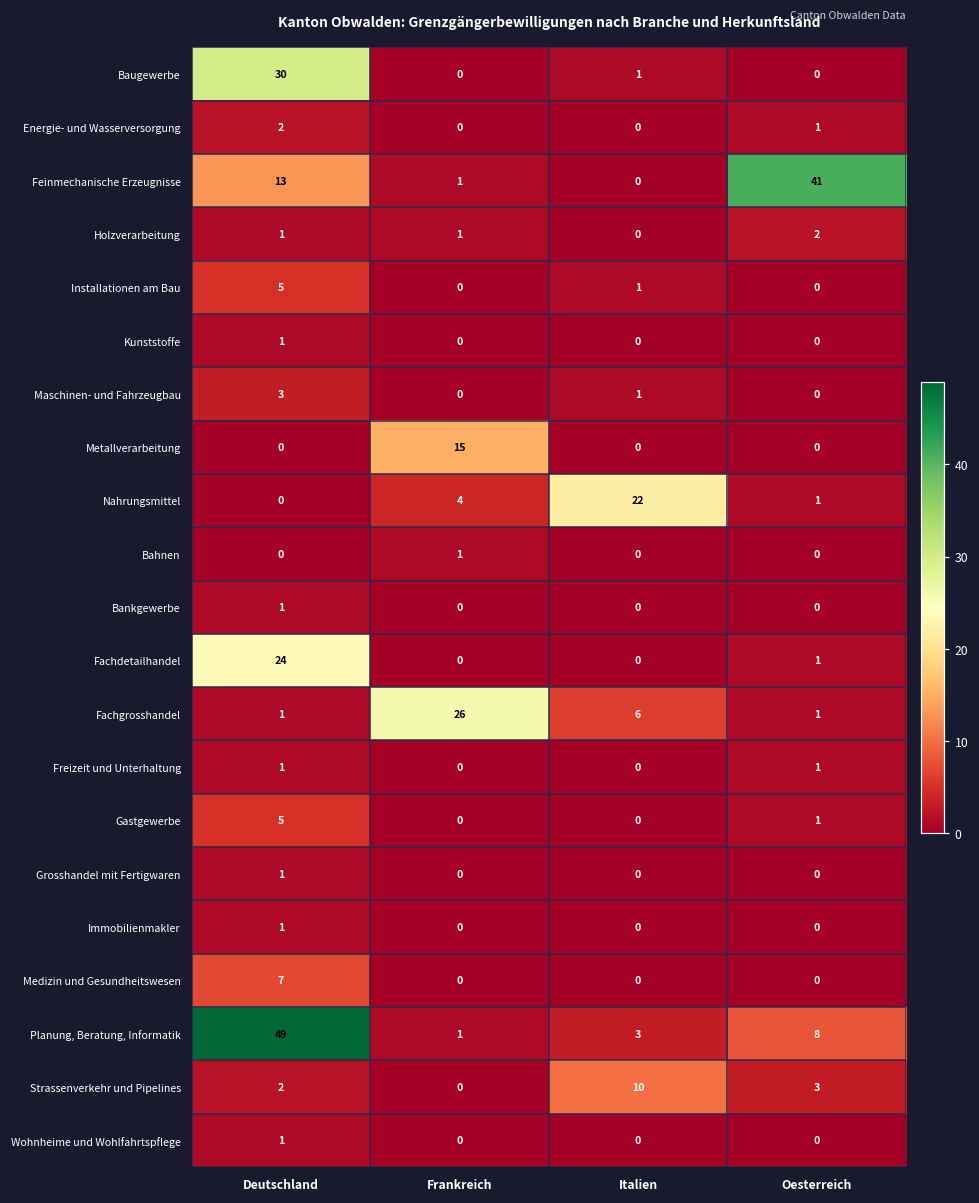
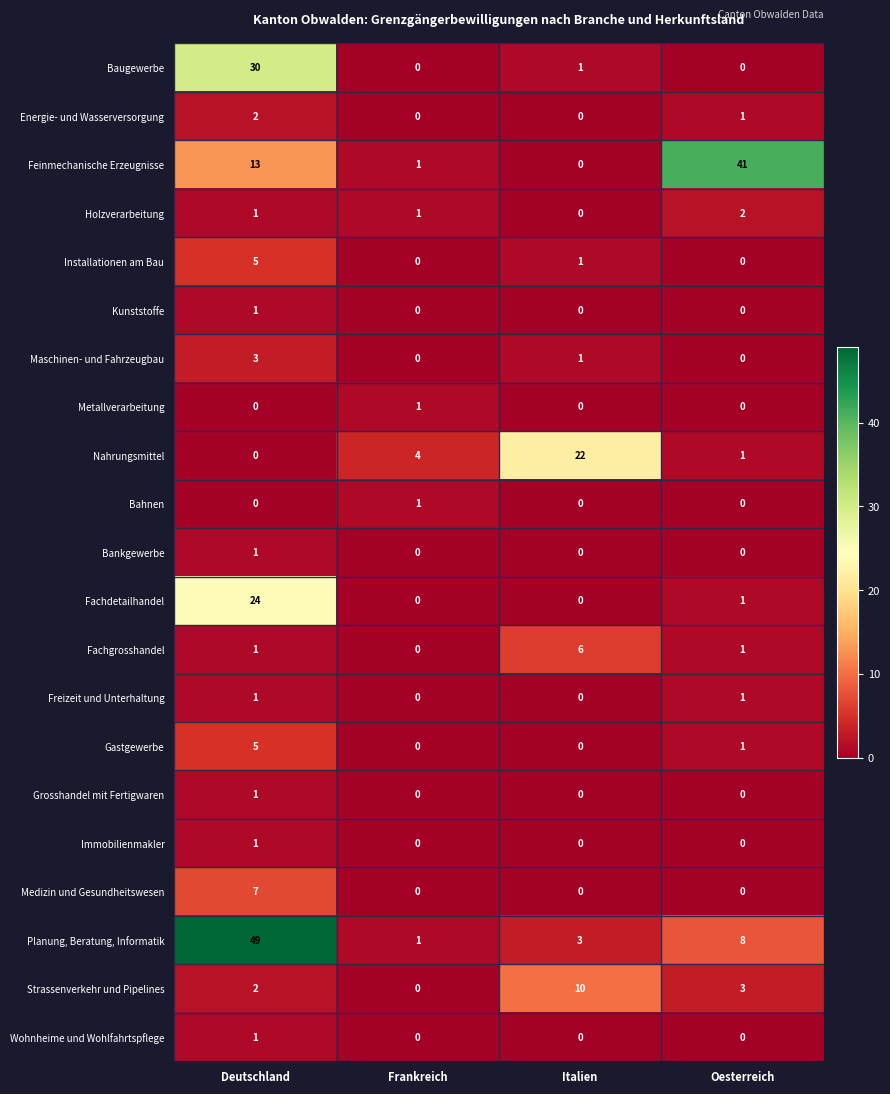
  {
    "Baugewerbe": {
      "Deutschland": 30,
      "Frankreich": 0,
      "Italien": 1,
      "Oesterreich": 0
    },
    "Energie- und Wasserversorgung": {
      "Deutschland": 2,
      "Frankreich": 0,
      "Italien": 0,
      "Oesterreich": 1
    },
    "Feinmechanische Erzeugnisse": {
      "Deutschland": 13,
      "Frankreich": 1,
      "Italien": 0,
      "Oesterreich": 41
    },
    "Holzverarbeitung": {
      "Deutschland": 1,
      "Frankreich": 1,
      "Italien": 0,
      "Oesterreich": 2
    },
    "Installationen am Bau": {
      "Deutschland": 5,
      "Frankreich": 0,
      "Italien": 1,
      "Oesterreich": 0
    },
    "Kunststoffe": {
      "Deutschland": 1,
      "Frankreich": 0,
      "Italien": 0,
      "Oesterreich": 0
    },
    "Maschinen- und Fahrzeugbau": {
      "Deutschland": 3,
      "Frankreich": 0,
      "Italien": 1,
      "Oesterreich": 0
    },
    "Metallverarbeitung": {
      "Deutschland": 0,
-     "Frankreich": 15,
+     "Frankreich": 1,
      "Italien": 0,
      "Oesterreich": 0
    },
    "Nahrungsmittel": {
      "Deutschland": 0,
      "Frankreich": 4,
      "Italien": 22,
      "Oesterreich": 1
    },
    "Bahnen": {
      "Deutschland": 0,
      "Frankreich": 1,
      "Italien": 0,
      "Oesterreich": 0
    },
    "Bankgewerbe": {
      "Deutschland": 1,
      "Frankreich": 0,
      "Italien": 0,
      "Oesterreich": 0
    },
    "Fachdetailhandel": {
      "Deutschland": 24,
      "Frankreich": 0,
      "Italien": 0,
      "Oesterreich": 1
    },
    "Fachgrosshandel": {
      "Deutschland": 1,
-     "Frankreich": 26,
+     "Frankreich": 0,
      "Italien": 6,
      "Oesterreich": 1
    },
    "Freizeit und Unterhaltung": {
      "Deutschland": 1,
      "Frankreich": 0,
      "Italien": 0,
      "Oesterreich": 1
    },
    "Gastgewerbe": {
      "Deutschland": 5,
      "Frankreich": 0,
      "Italien": 0,
      "Oesterreich": 1
    },
    "Grosshandel mit Fertigwaren": {
      "Deutschland": 1,
      "Frankreich": 0,
      "Italien": 0,
      "Oesterreich": 0
    },
    "Immobilienmakler": {
      "Deutschland": 1,
      "Frankreich": 0,
      "Italien": 0,
      "Oesterreich": 0
    },
    "Medizin und Gesundheitswesen": {
      "Deutschland": 7,
      "Frankreich": 0,
      "Italien": 0,
      "Oesterreich": 0
    },
    "Planung, Beratung, Informatik": {
      "Deutschland": 49,
      "Frankreich": 1,
      "Italien": 3,
      "Oesterreich": 8
    },
    "Strassenverkehr und Pipelines": {
      "Deutschland": 2,
      "Frankreich": 0,
      "Italien": 10,
      "Oesterreich": 3
    },
    "Wohnheime und Wohlfahrtspflege": {
      "Deutschland": 1,
      "Frankreich": 0,
      "Italien": 0,
      "Oesterreich": 0
    }
  }
